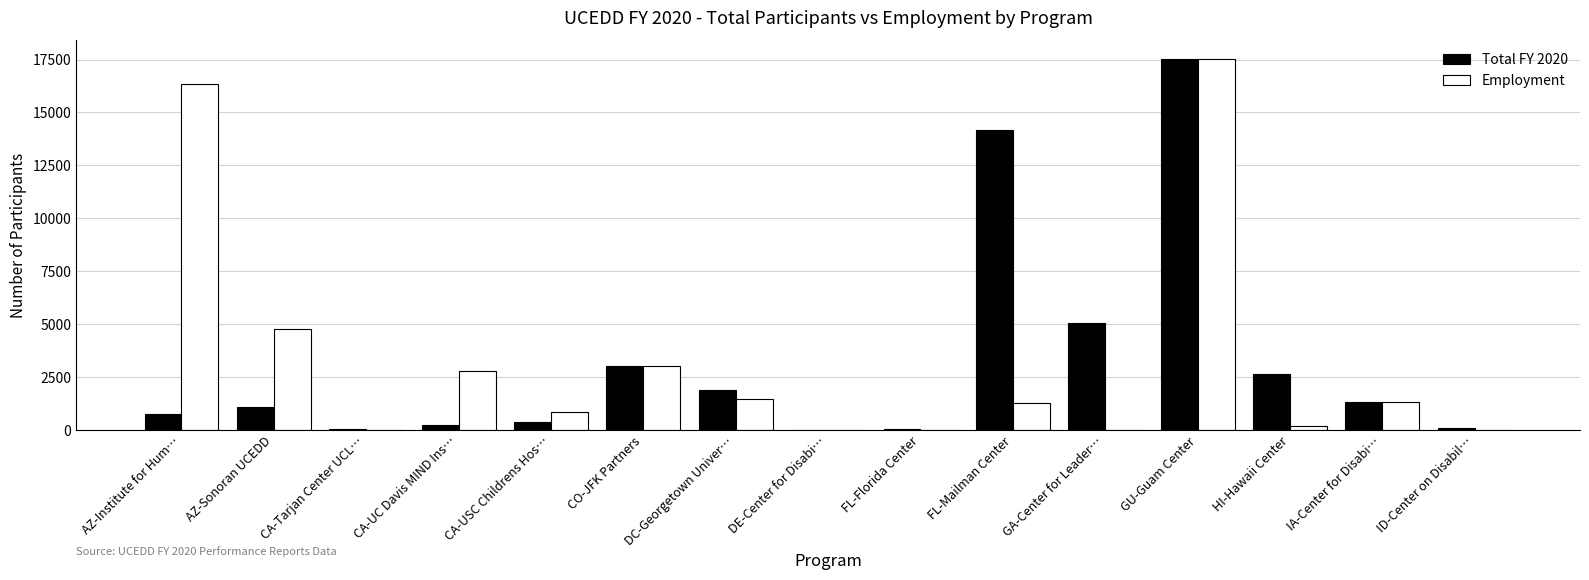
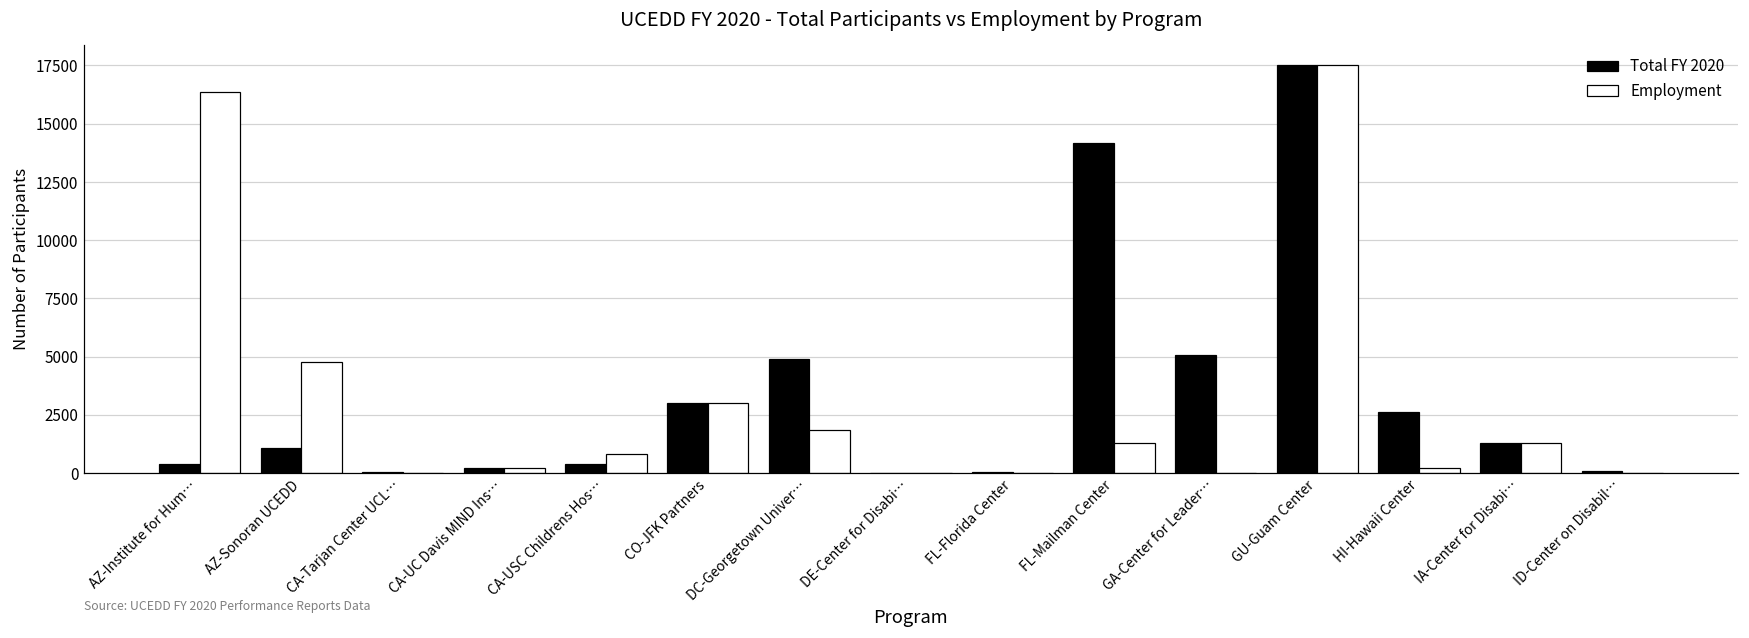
  {
    "Total FY 2020": {
-     "AZ-Institute for Hum…": 800,
+     "AZ-Institute for Hum…": 400,
      "AZ-Sonoran UCEDD": 1100,
      "CA-UC Davis MIND Ins…": 200,
      "CA-USC Childrens Hos…": 400,
      "CO-JFK Partners": 3000,
-     "DC-Georgetown Univer…": 1900,
+     "DC-Georgetown Univer…": 4900,
      "FL-Mailman Center": 14200,
      "GA-Center for Leader…": 5100,
      "GU-Guam Center": 17500,
      "HI-Hawaii Center": 2600,
      "IA-Center for Disabi…": 1300
    },
    "Employment": {
      "AZ-Institute for Hum…": 16400,
      "AZ-Sonoran UCEDD": 4800,
      "CA-Tarjan Center UCL…": 0,
-     "CA-UC Davis MIND Ins…": 2800,
+     "CA-UC Davis MIND Ins…": 200,
      "CA-USC Childrens Hos…": 800,
      "CO-JFK Partners": 3000,
-     "DC-Georgetown Univer…": 1500,
+     "DC-Georgetown Univer…": 1900,
      "FL-Florida Center": 0,
      "FL-Mailman Center": 1300,
      "GA-Center for Leader…": 0,
      "GU-Guam Center": 17500,
      "HI-Hawaii Center": 200,
      "IA-Center for Disabi…": 1300,
      "ID-Center on Disabil…": 0
    }
  }
